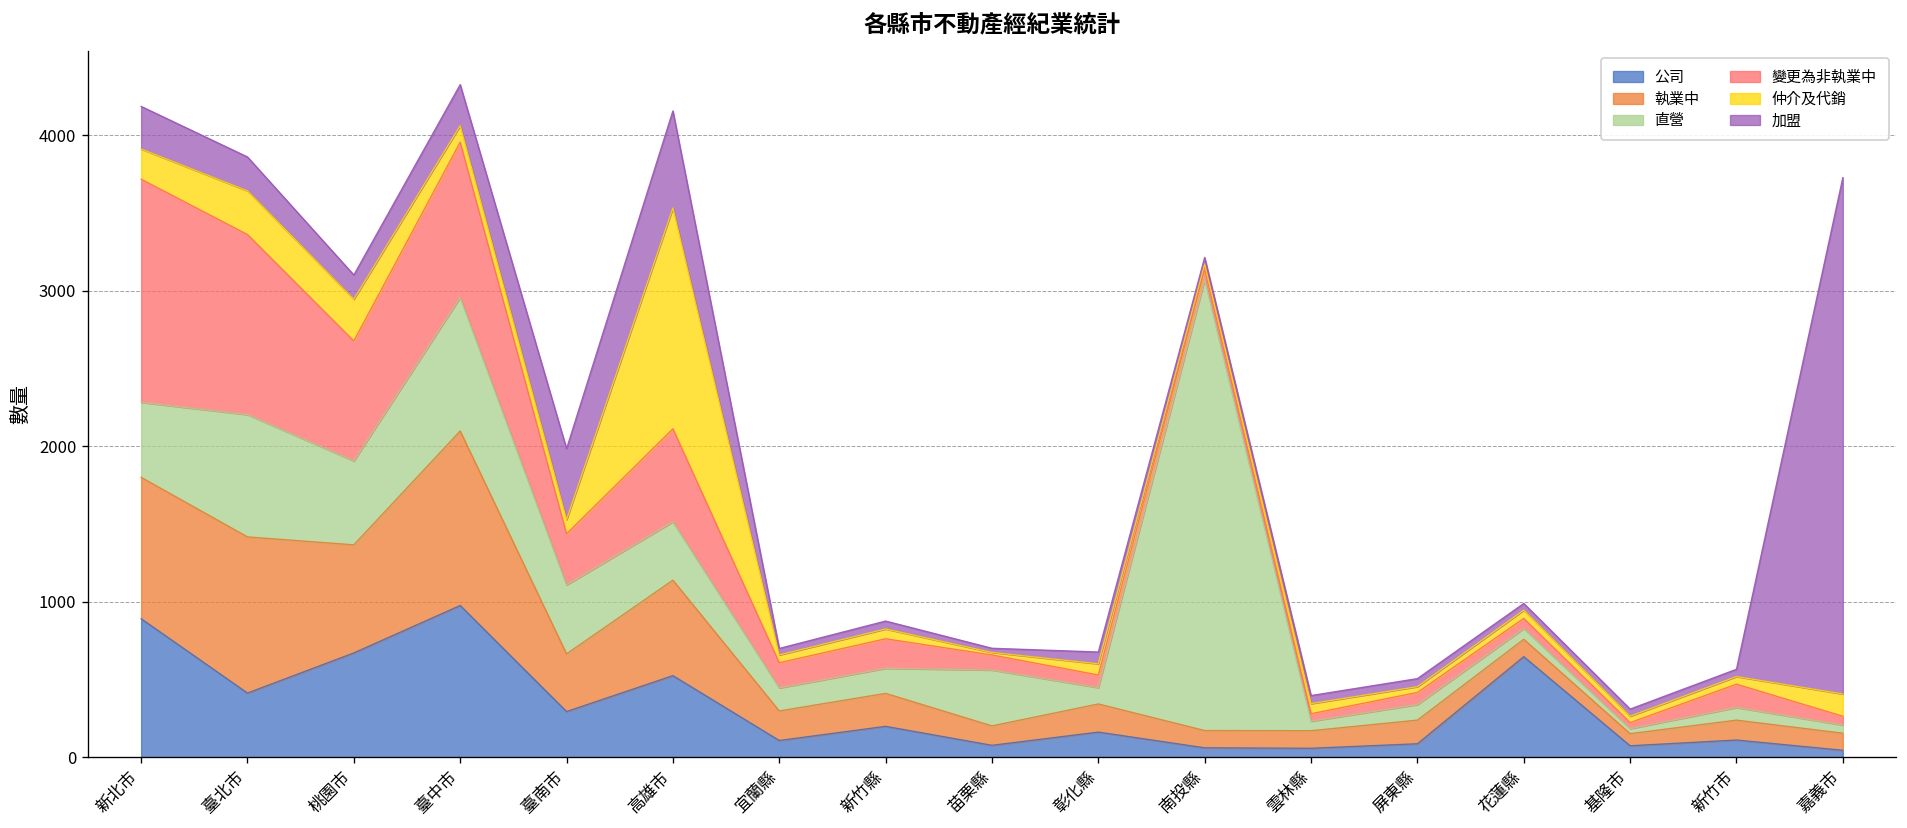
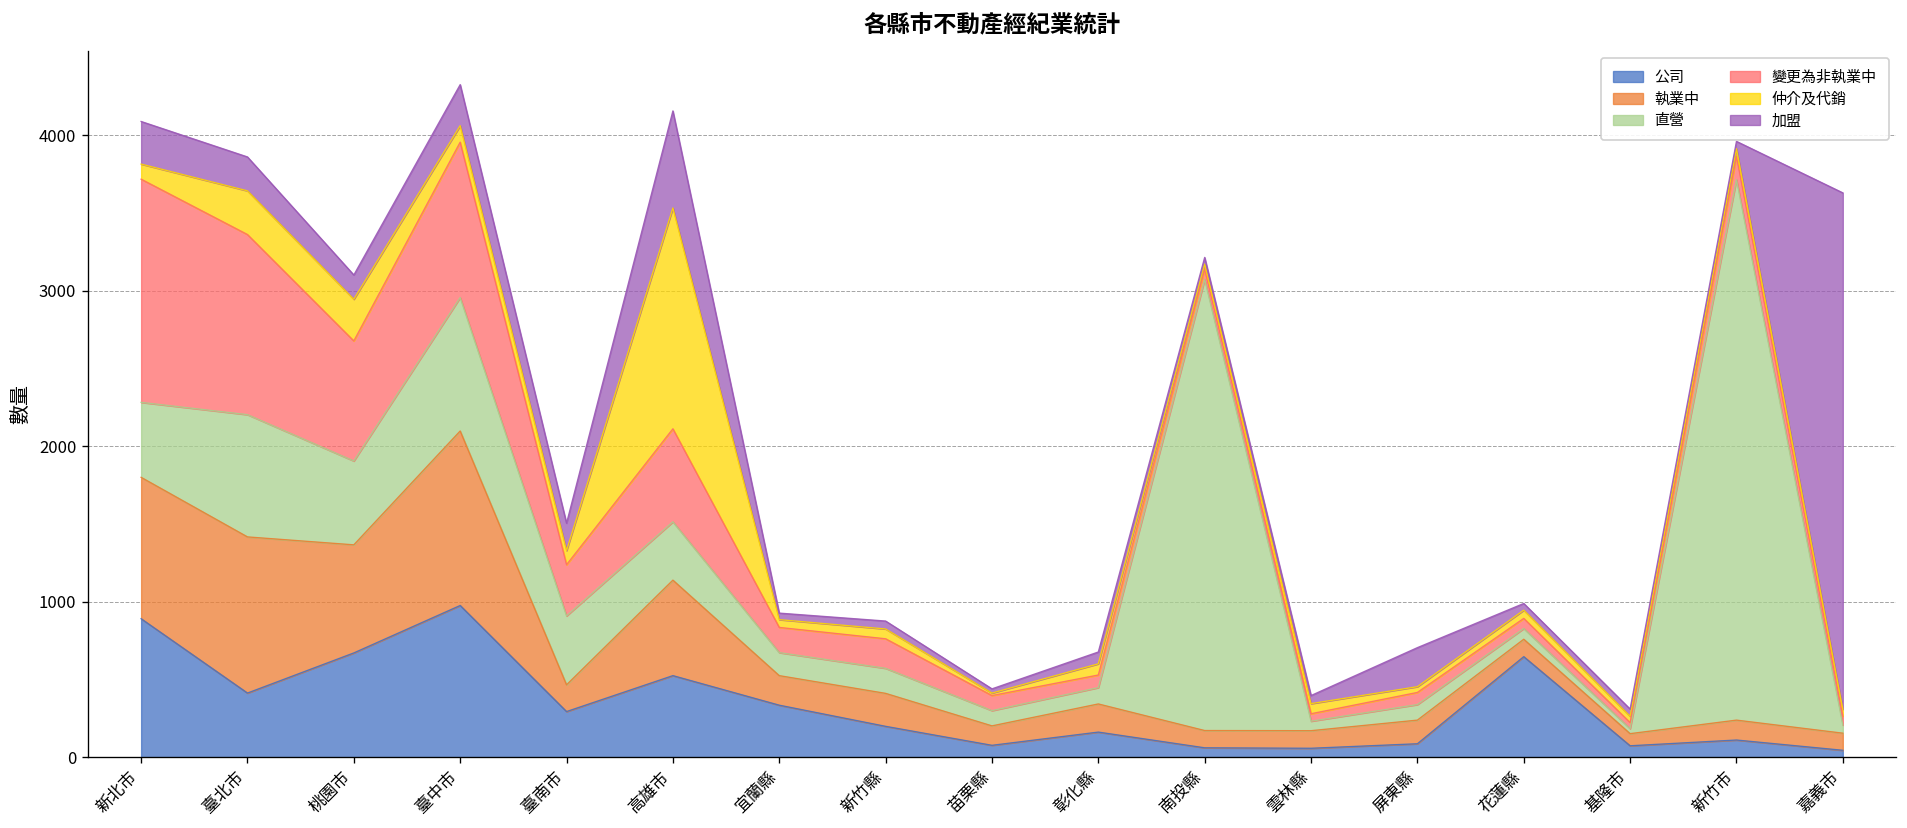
  {
    "公司": {
      "新北市": 890,
      "臺北市": 410,
      "桃園市": 670,
      "臺中市": 980,
      "臺南市": 290,
      "高雄市": 520,
-     "宜蘭縣": 110,
+     "宜蘭縣": 330,
      "新竹縣": 200,
      "苗栗縣": 80,
      "彰化縣": 160,
      "南投縣": 60,
      "雲林縣": 60,
      "屏東縣": 90,
      "花蓮縣": 650,
      "基隆市": 70,
      "新竹市": 110,
      "嘉義市": 40
    },
    "執業中": {
      "新北市": 910,
      "臺北市": 1000,
      "桃園市": 700,
      "臺中市": 1120,
-     "臺南市": 370,
+     "臺南市": 170,
      "高雄市": 610,
      "宜蘭縣": 190,
      "新竹縣": 210,
      "苗栗縣": 130,
      "彰化縣": 180,
      "南投縣": 110,
      "雲林縣": 110,
      "屏東縣": 150,
      "花蓮縣": 110,
      "基隆市": 80,
      "新竹市": 130,
      "嘉義市": 110
    },
    "直營": {
      "新北市": 480,
      "臺北市": 790,
      "桃園市": 540,
      "臺中市": 860,
      "臺南市": 440,
      "高雄市": 380,
      "宜蘭縣": 150,
      "新竹縣": 160,
-     "苗栗縣": 360,
+     "苗栗縣": 100,
      "彰化縣": 110,
      "南投縣": 2900,
      "雲林縣": 60,
      "屏東縣": 100,
      "花蓮縣": 70,
      "基隆市": 30,
-     "新竹市": 80,
+     "新竹市": 3480,
      "嘉義市": 50
    },
    "變更為非執業中": {
      "新北市": 1440,
      "臺北市": 1160,
      "桃園市": 770,
      "臺中市": 1000,
      "臺南市": 330,
      "高雄市": 600,
      "宜蘭縣": 160,
      "新竹縣": 190,
      "彰化縣": 80,
      "南投縣": 70,
      "雲林縣": 50,
      "屏東縣": 80,
      "花蓮縣": 70,
      "基隆市": 40,
      "新竹市": 150,
      "嘉義市": 60
    },
    "仲介及代銷": {
-     "新北市": 190,
+     "新北市": 100,
      "臺北市": 280,
      "桃園市": 270,
      "臺中市": 110,
      "臺南市": 90,
      "高雄市": 1420,
      "宜蘭縣": 50,
      "新竹縣": 60,
      "彰化縣": 70,
      "南投縣": 30,
      "雲林縣": 70,
      "屏東縣": 40,
      "花蓮縣": 50,
      "基隆市": 40,
      "新竹市": 50,
-     "嘉義市": 140
+     "嘉義市": 50
    },
    "加盟": {
      "新北市": 270,
      "臺北市": 220,
      "桃園市": 160,
      "臺中市": 260,
-     "臺南市": 460,
+     "臺南市": 180,
      "高雄市": 620,
      "宜蘭縣": 40,
      "新竹縣": 50,
      "苗栗縣": 30,
      "彰化縣": 80,
      "南投縣": 40,
      "雲林縣": 50,
-     "屏東縣": 50,
+     "屏東縣": 250,
      "花蓮縣": 40,
      "基隆市": 50,
      "嘉義市": 3320
    }
  }
